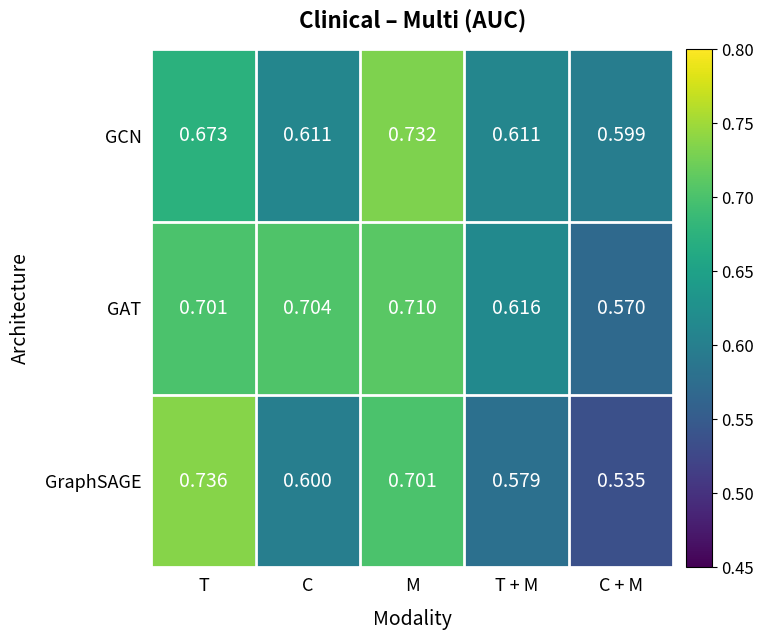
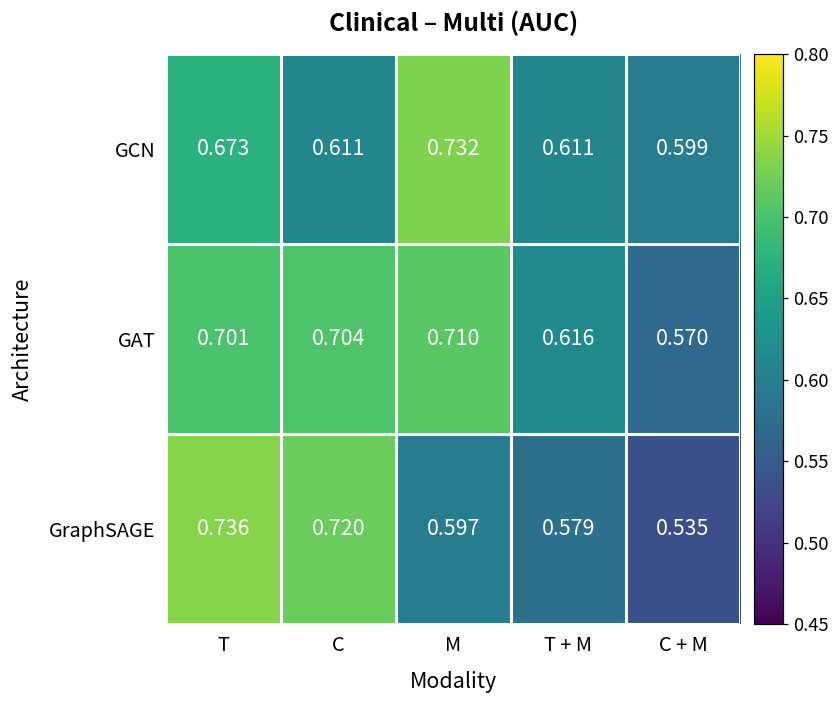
  {
    "GCN": {
      "T": 0.673,
      "C": 0.611,
      "M": 0.732,
      "T + M": 0.611,
      "C + M": 0.599
    },
    "GAT": {
      "T": 0.701,
      "C": 0.704,
      "M": 0.710,
      "T + M": 0.616,
      "C + M": 0.570
    },
    "GraphSAGE": {
      "T": 0.736,
-     "C": 0.600,
-     "M": 0.701,
+     "C": 0.720,
+     "M": 0.597,
      "T + M": 0.579,
      "C + M": 0.535
    }
  }
